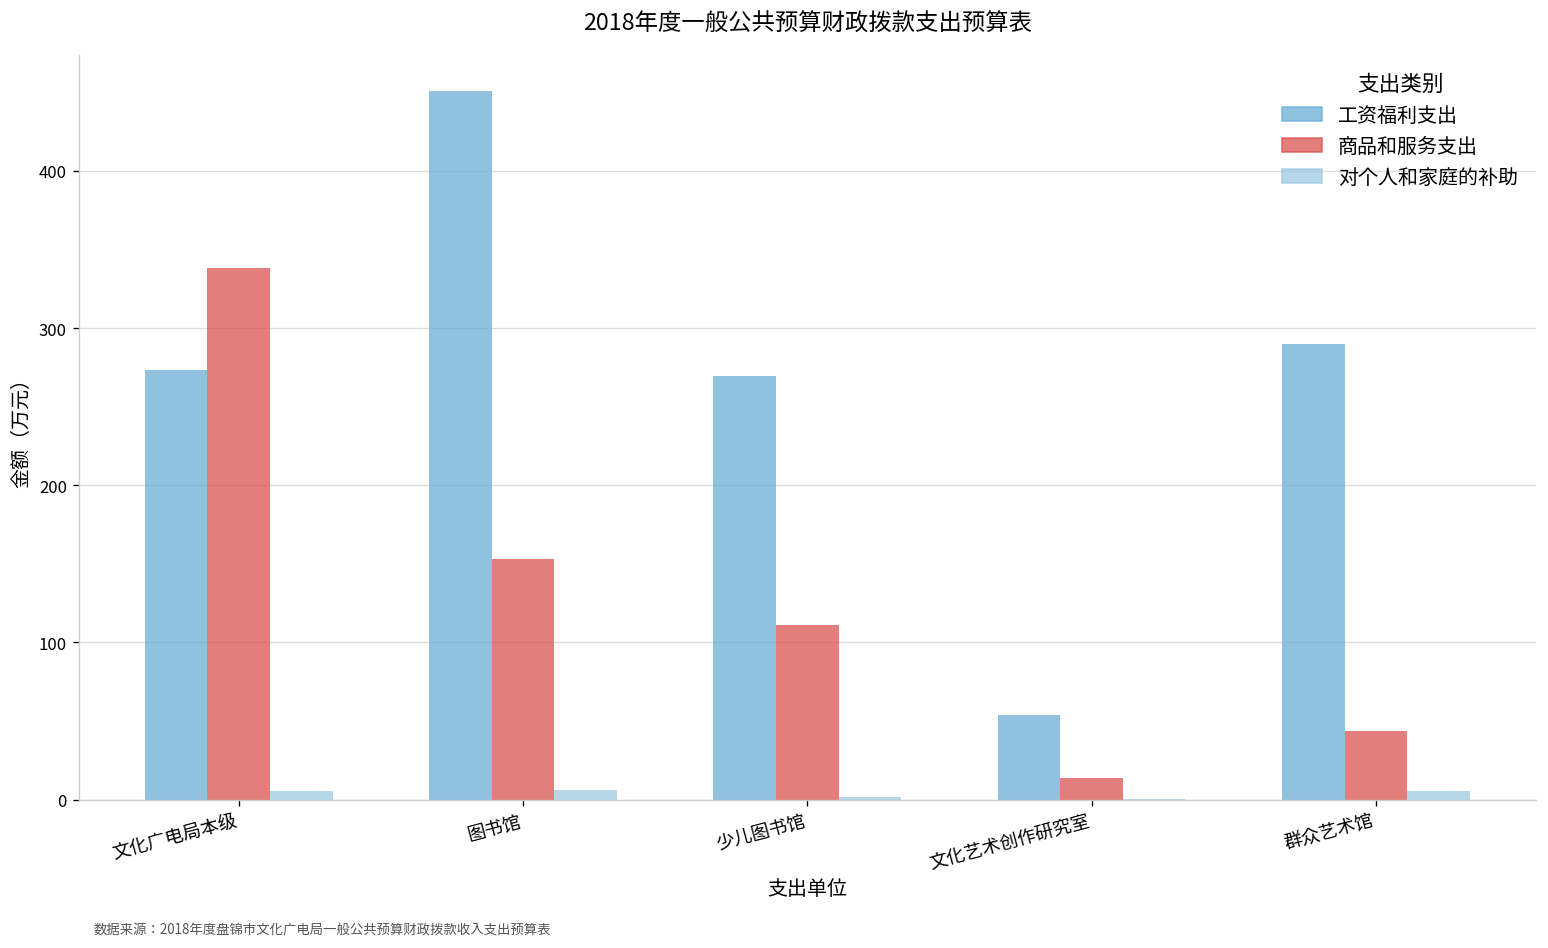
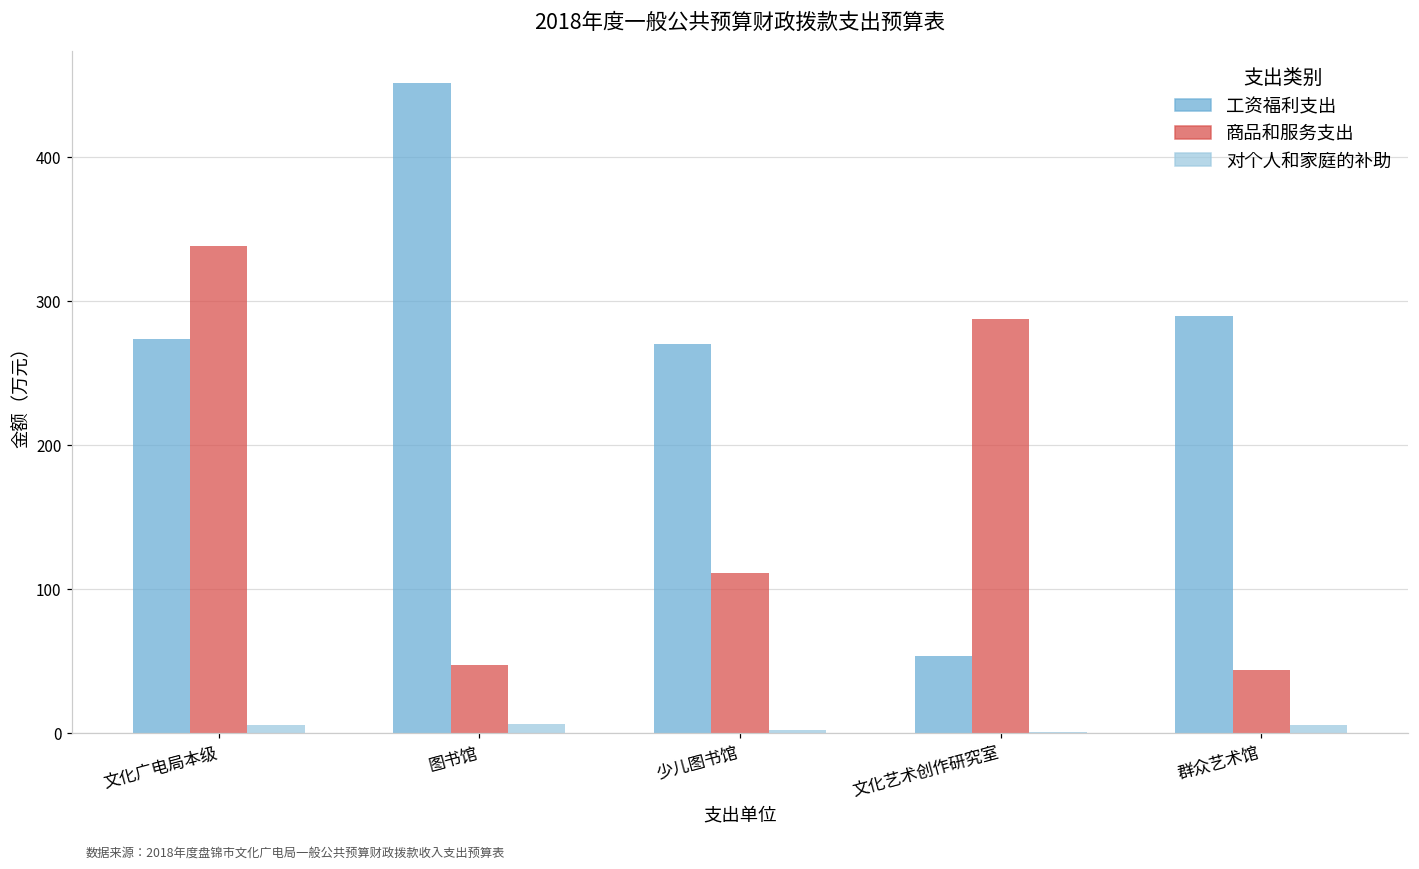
  {
    "商品和服务支出": {
      "文化广电局本级": 338,
-     "图书馆": 153,
+     "图书馆": 47,
      "少儿图书馆": 111,
-     "文化艺术创作研究室": 14,
+     "文化艺术创作研究室": 287,
      "群众艺术馆": 44
    }
  }
